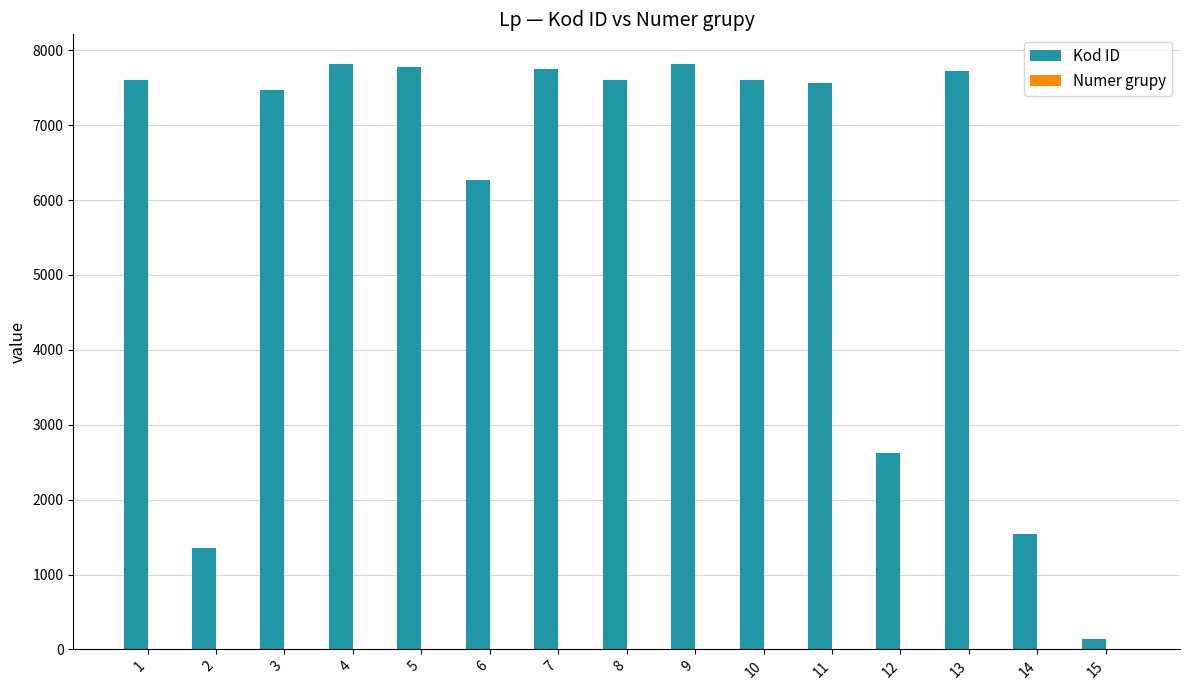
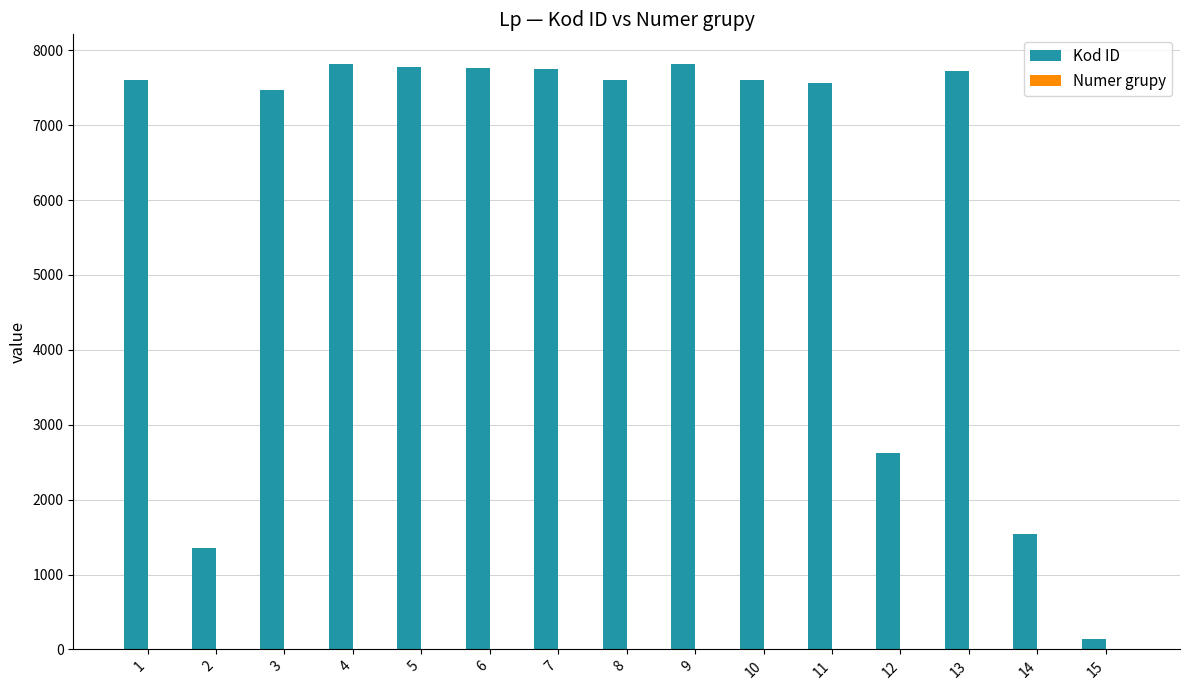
  {
    "Kod ID": {
      "1": 7600,
      "2": 1400,
      "3": 7500,
      "4": 7800,
      "5": 7800,
-     "6": 6300,
+     "6": 7800,
      "7": 7800,
      "8": 7600,
      "9": 7800,
      "10": 7600,
      "11": 7600,
      "12": 2600,
      "13": 7700,
      "14": 1500,
      "15": 100
    }
  }
